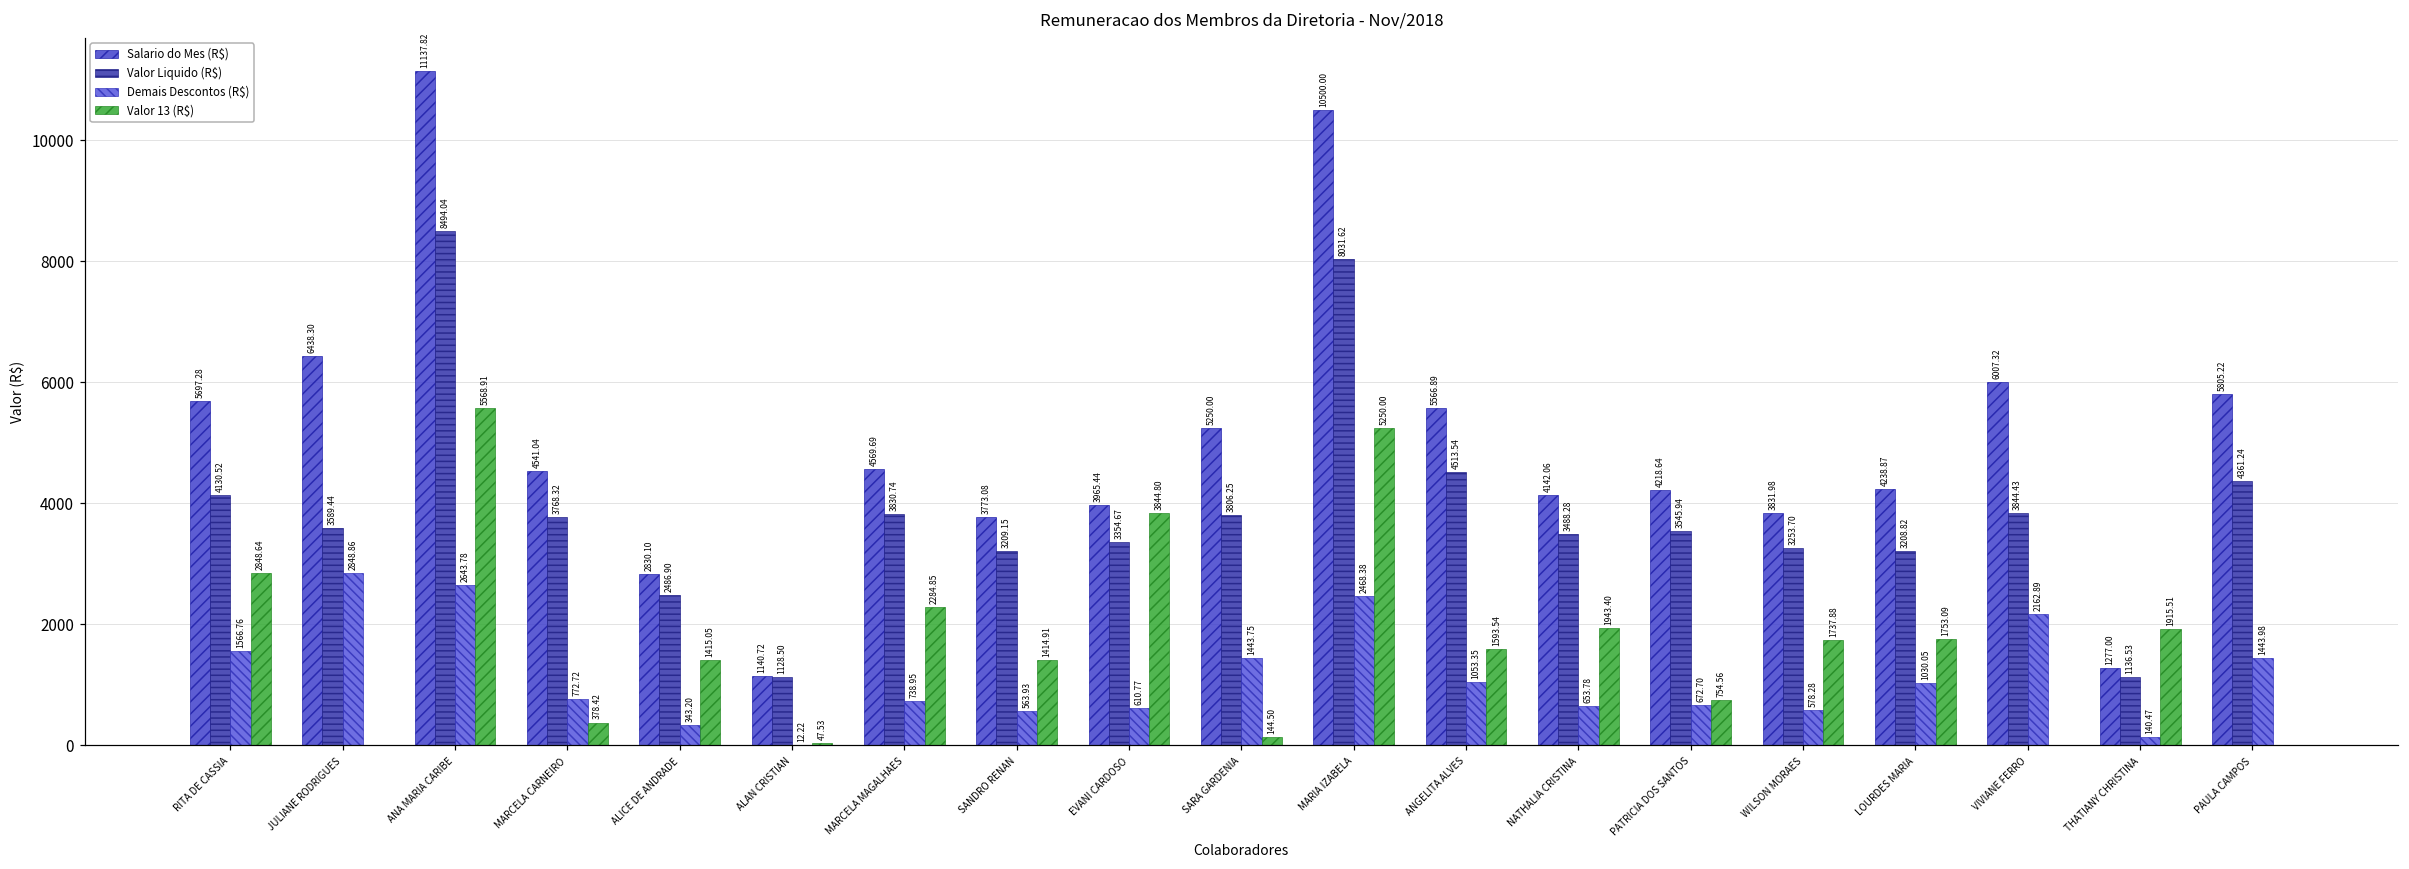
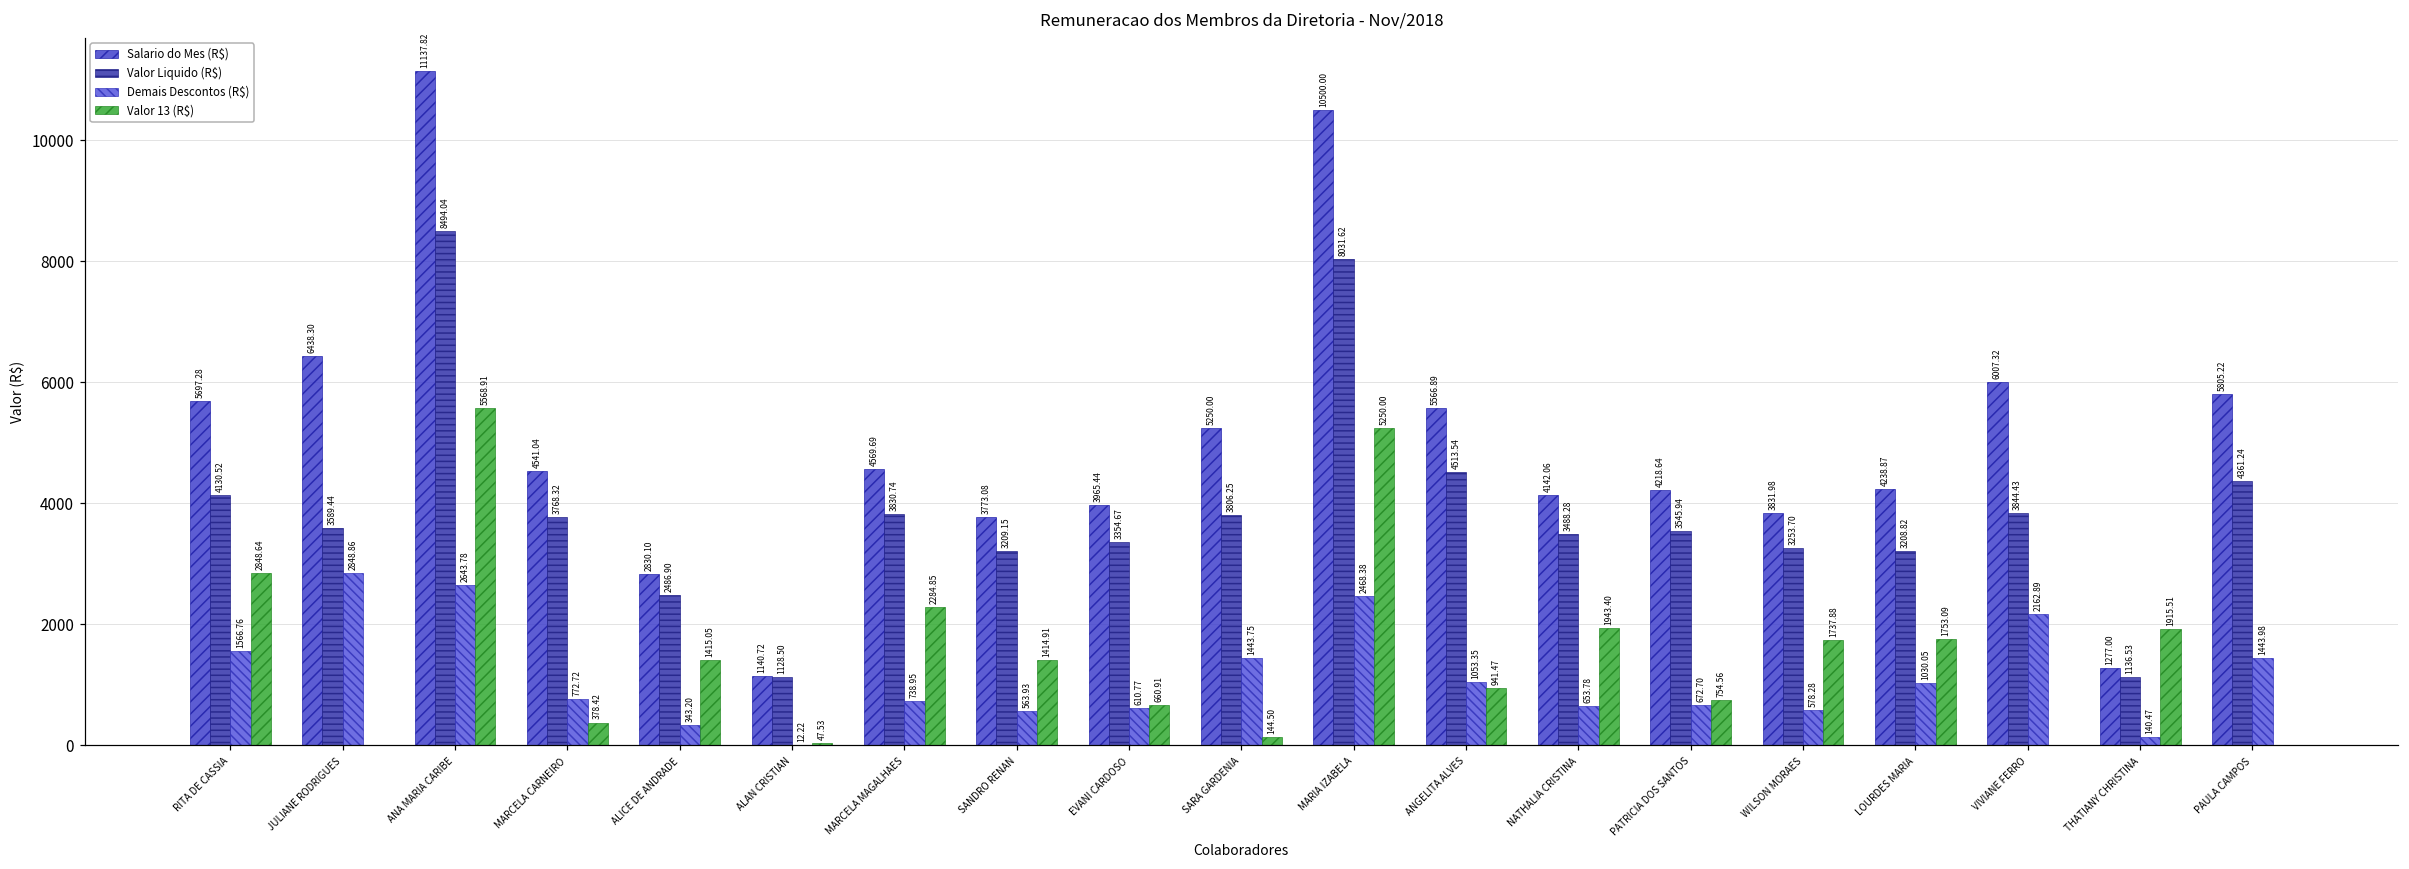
  {
    "Valor 13 (R$)": {
      "RITA DE CASSIA": 2848.64,
      "ANA MARIA CARIBE": 5568.91,
      "MARCELA CARNEIRO": 378.42,
      "ALICE DE ANDRADE": 1415.05,
      "ALAN CRISTIAN": 47.53,
      "MARCELA MAGALHAES": 2284.85,
      "SANDRO RENAN": 1414.91,
-     "EVANI CARDOSO": 3844.80,
+     "EVANI CARDOSO": 660.91,
      "SARA GARDENIA": 144.50,
      "MARIA IZABELA": 5250.00,
-     "ANGELITA ALVES": 1593.54,
+     "ANGELITA ALVES": 941.47,
      "NATHALIA CRISTINA": 1943.40,
      "PATRICIA DOS SANTOS": 754.56,
      "WILSON MORAES": 1737.88,
      "LOURDES MARIA": 1753.09,
      "THATIANY CHRISTINA": 1915.51
    }
  }
